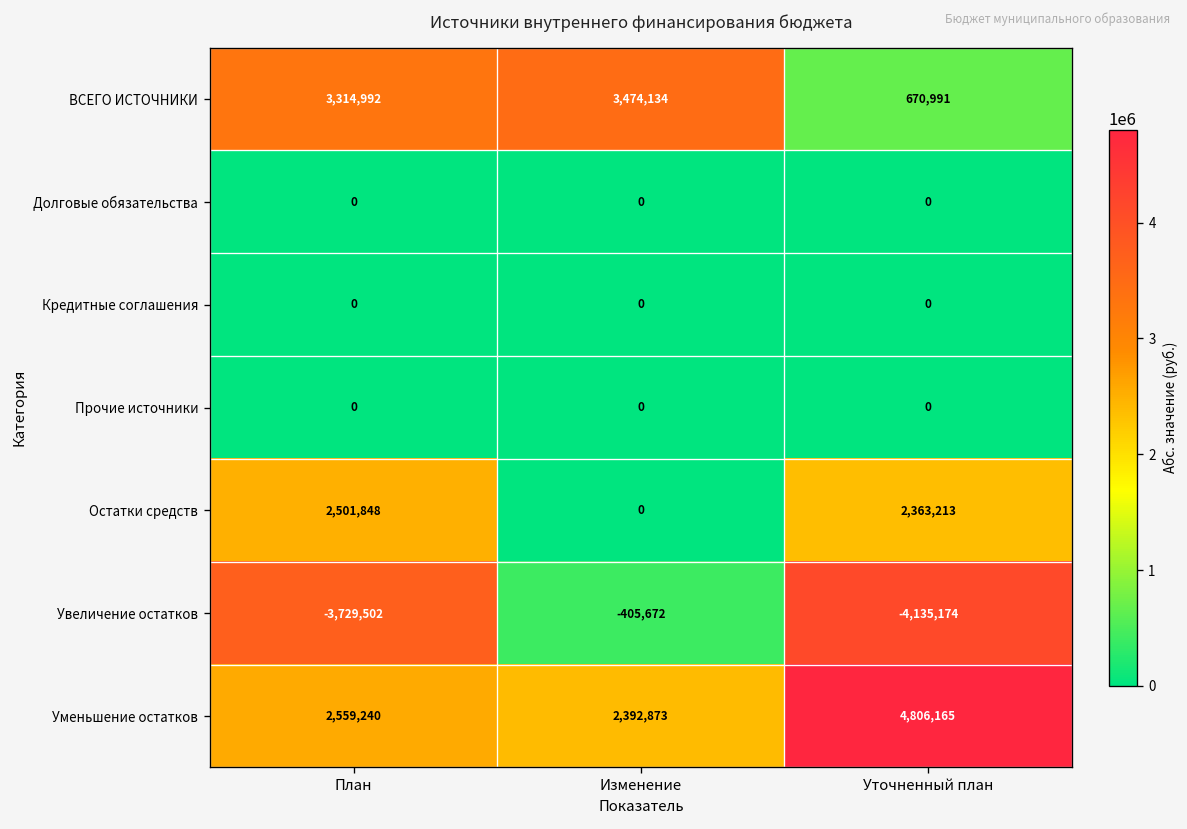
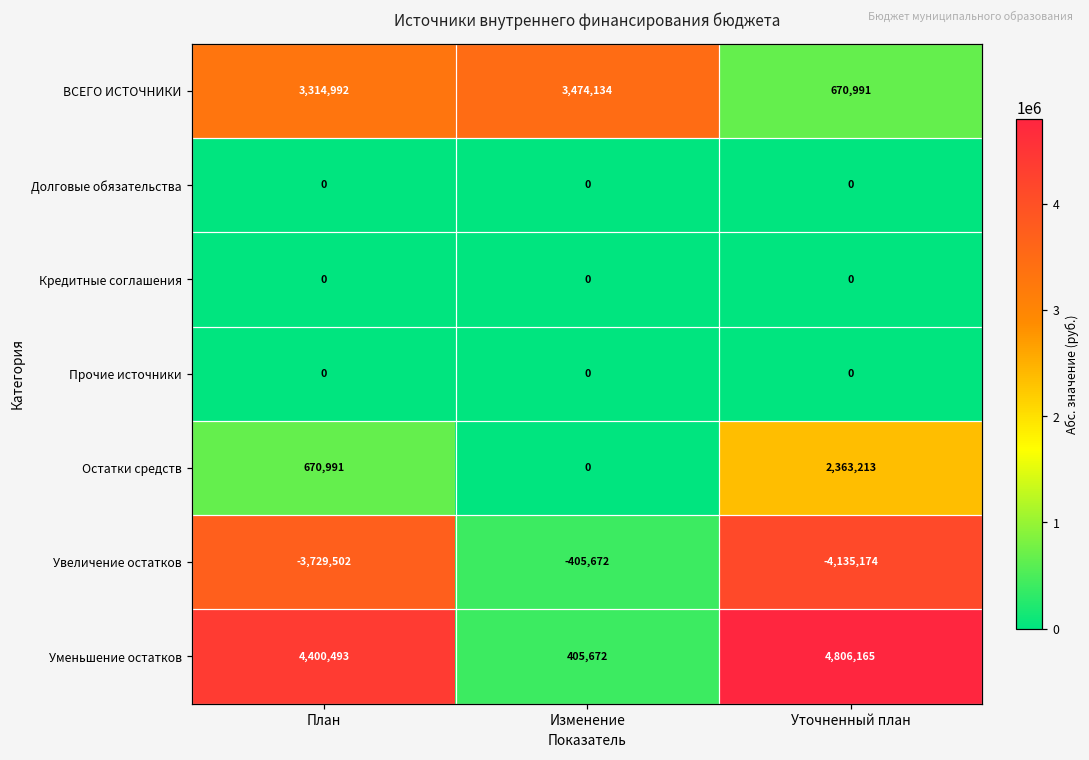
  {
    "ВСЕГО ИСТОЧНИКИ": {
      "План": "3,314,992",
      "Изменение": "3,474,134",
      "Уточненный план": "670,991"
    },
    "Долговые обязательства": {
      "План": "0",
      "Изменение": "0",
      "Уточненный план": "0"
    },
    "Кредитные соглашения": {
      "План": "0",
      "Изменение": "0",
      "Уточненный план": "0"
    },
    "Прочие источники": {
      "План": "0",
      "Изменение": "0",
      "Уточненный план": "0"
    },
    "Остатки средств": {
-     "План": "2,501,848",
+     "План": "670,991",
      "Изменение": "0",
      "Уточненный план": "2,363,213"
    },
    "Увеличение остатков": {
      "План": "-3,729,502",
      "Изменение": "-405,672",
      "Уточненный план": "-4,135,174"
    },
    "Уменьшение остатков": {
-     "План": "2,559,240",
-     "Изменение": "2,392,873",
+     "План": "4,400,493",
+     "Изменение": "405,672",
      "Уточненный план": "4,806,165"
    }
  }
